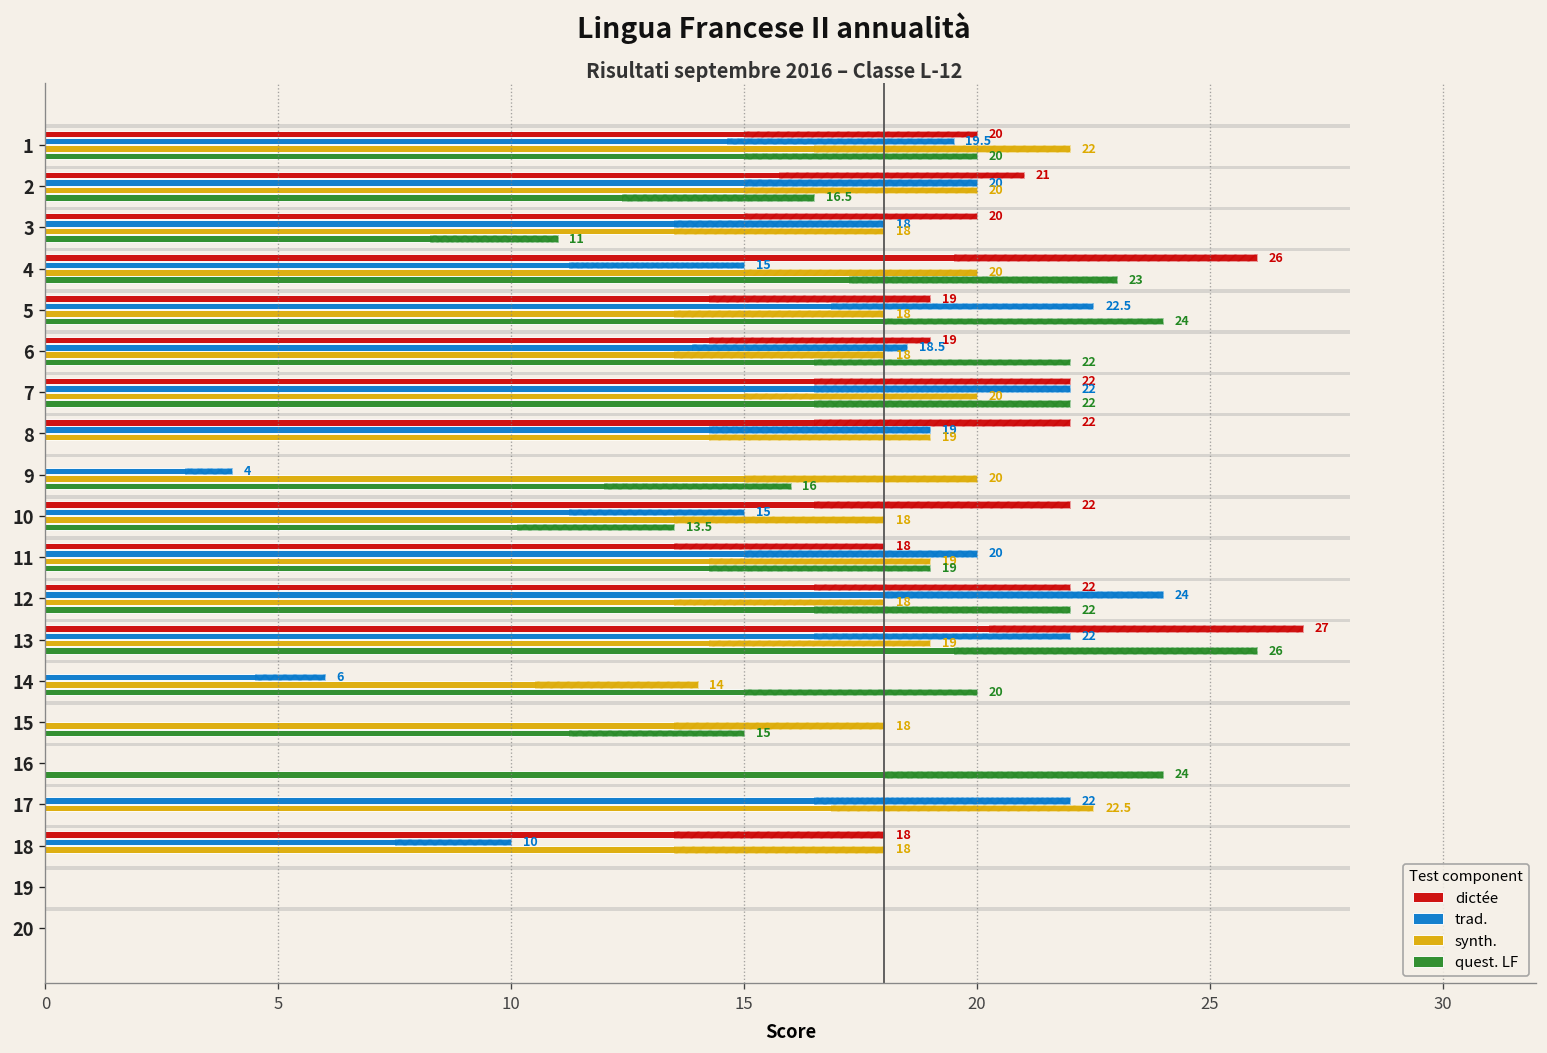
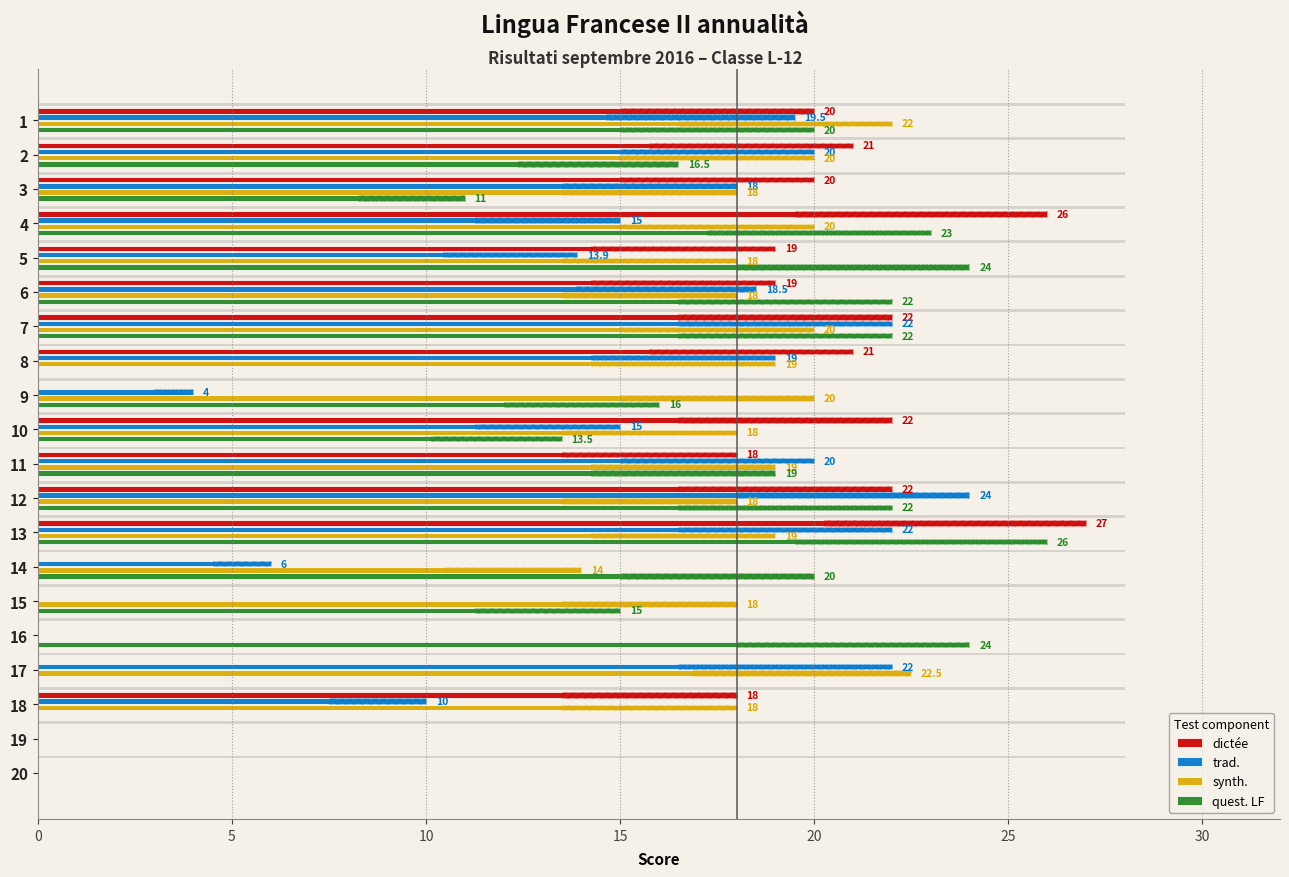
  {
    "dictée": {
      "1": 20,
      "2": 21,
      "3": 20,
      "4": 26,
      "5": 19,
      "6": 19,
-     "8": 22,
+     "8": 21,
      "10": 22,
      "11": 18,
      "12": 22,
      "13": 27,
      "18": 18
    },
    "trad.": {
      "1": 19.5,
      "4": 15,
-     "5": 22.5,
+     "5": 13.9,
      "6": 18,
      "9": 4,
      "10": 15,
      "11": 20,
      "12": 24,
      "13": 22,
      "14": 6,
      "18": 10
    },
    "synth.": {
      "1": 22,
      "4": 20,
      "5": 18,
      "7": 20,
      "9": 20,
      "10": 18,
      "12": 18,
      "13": 19,
      "14": 14,
      "15": 18,
      "17": 22,
      "18": 18
    },
    "quest. LF": {
      "1": 20,
      "2": 16.5,
      "3": 11,
      "4": 23,
      "5": 24,
      "6": 22,
      "7": 22,
      "9": 16,
      "10": 13.5,
      "12": 22,
      "13": 26,
      "14": 20,
      "15": 15,
      "16": 24
    }
  }
